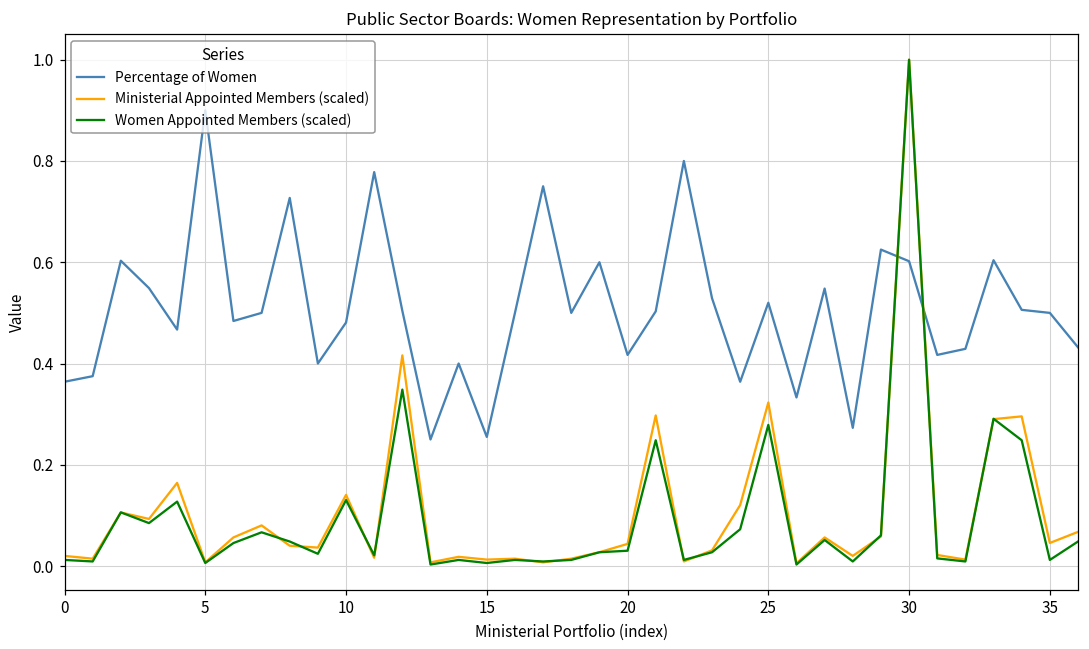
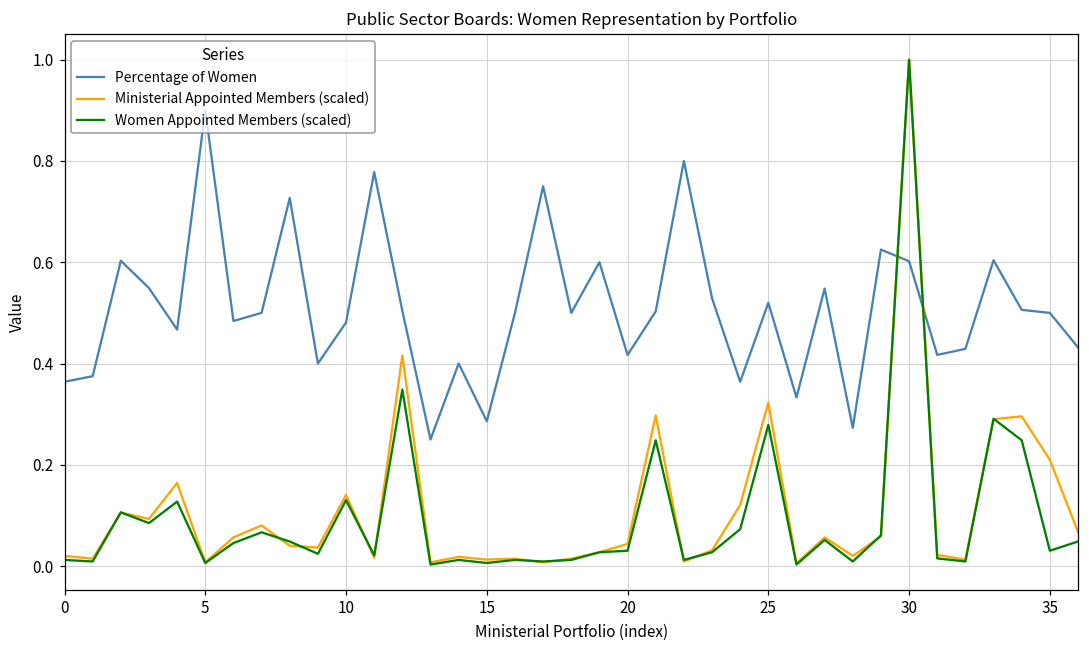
  {
    "Percentage of Women": {
      "0": 0.36,
      "10": 0.48,
-     "15": 0.26,
+     "15": 0.29,
      "20": 0.42,
      "25": 0.52,
      "30": 0.60,
      "35": 0.50
    },
    "Ministerial Appointed Members (scaled)": {
      "0": 0.02,
      "10": 0.14,
      "15": 0.01,
      "20": 0.04,
      "25": 0.32,
-     "35": 0.05
+     "35": 0.21
    },
    "Women Appointed Members (scaled)": {
      "0": 0.01,
      "10": 0.13,
      "15": 0.01,
      "20": 0.03,
      "25": 0.28,
-     "35": 0.01
+     "35": 0.03
    }
  }
